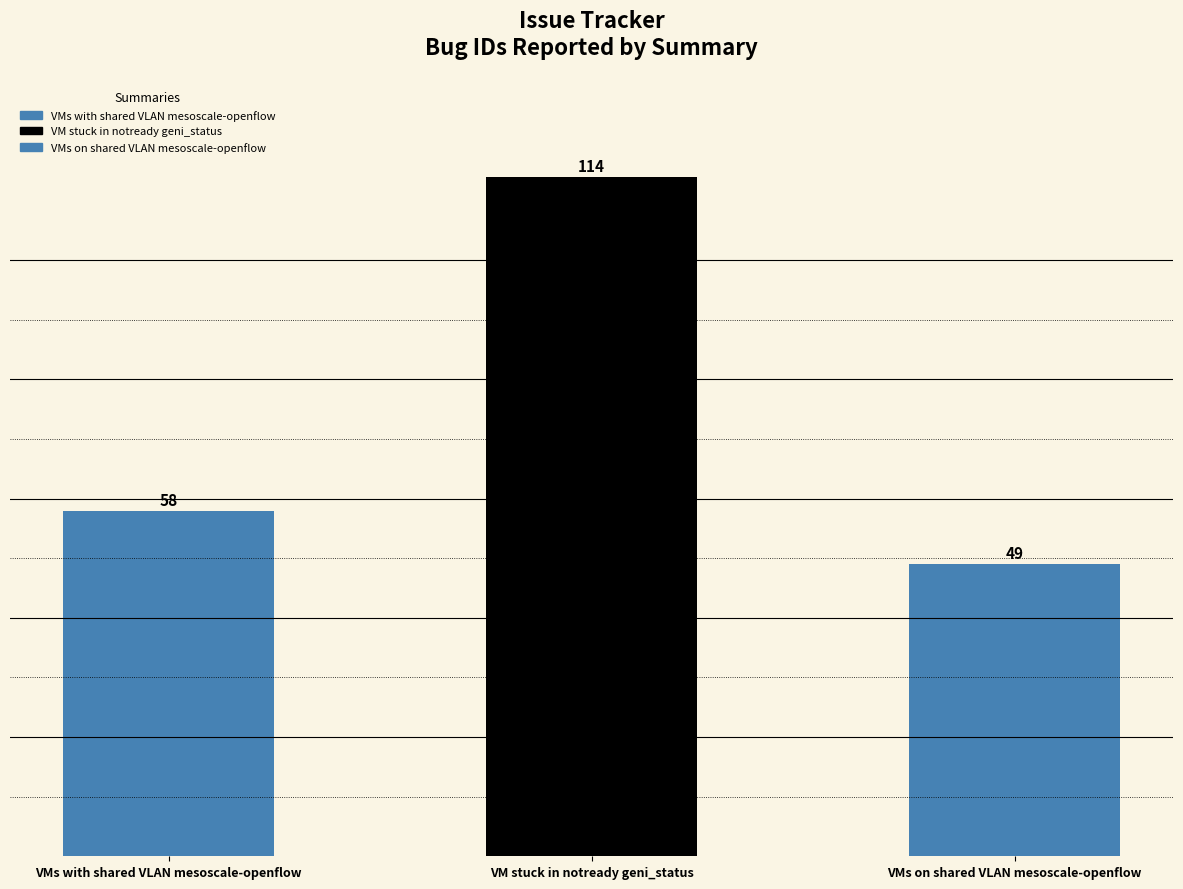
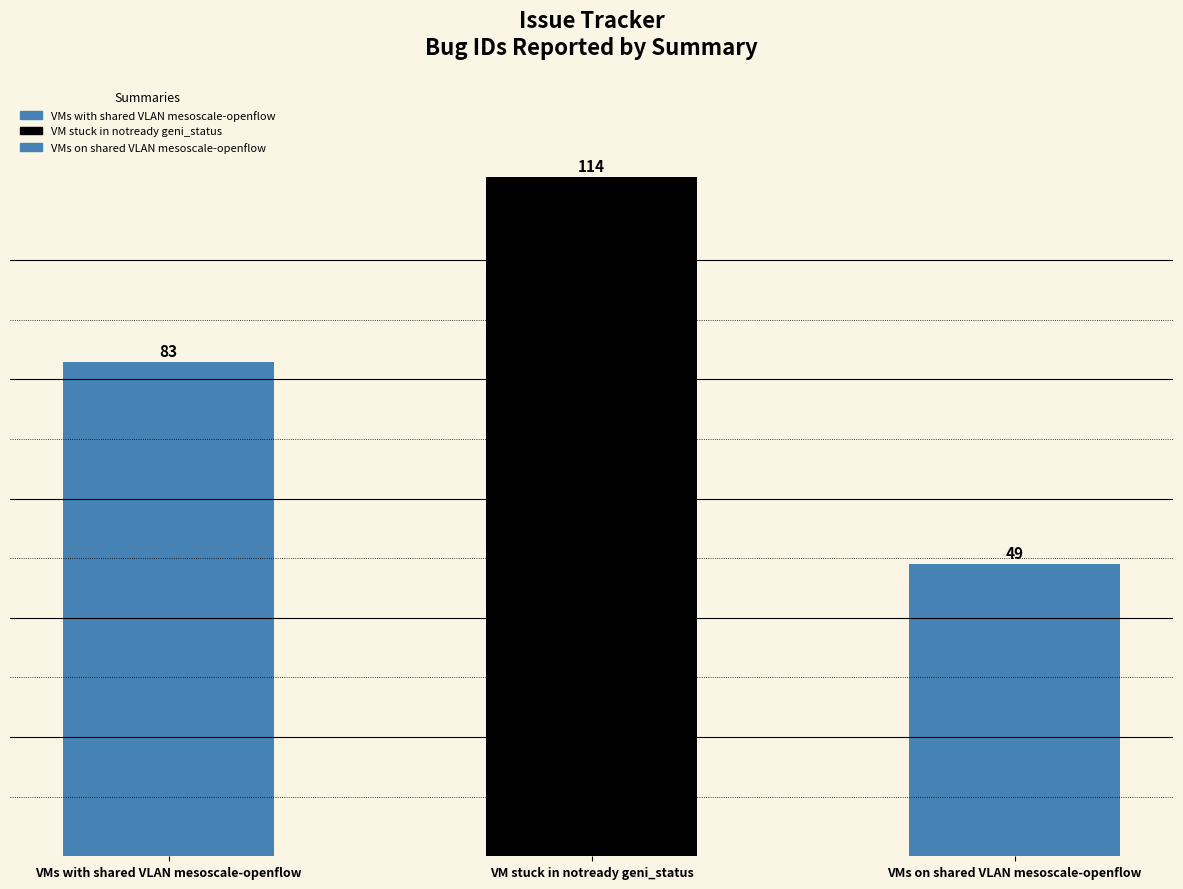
  {
-   "VMs with shared VLAN mesoscale-openflow": 58,
+   "VMs with shared VLAN mesoscale-openflow": 83,
    "VM stuck in notready geni_status": 114,
    "VMs on shared VLAN mesoscale-openflow": 49
  }
